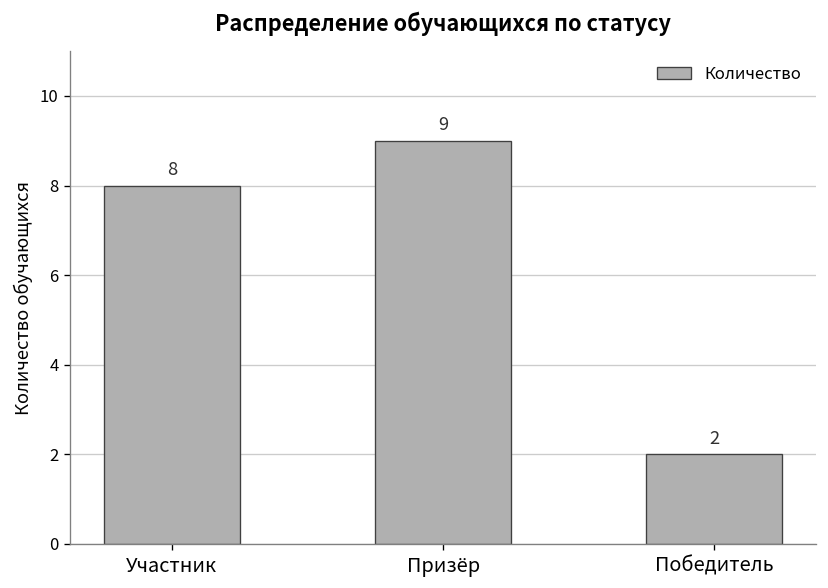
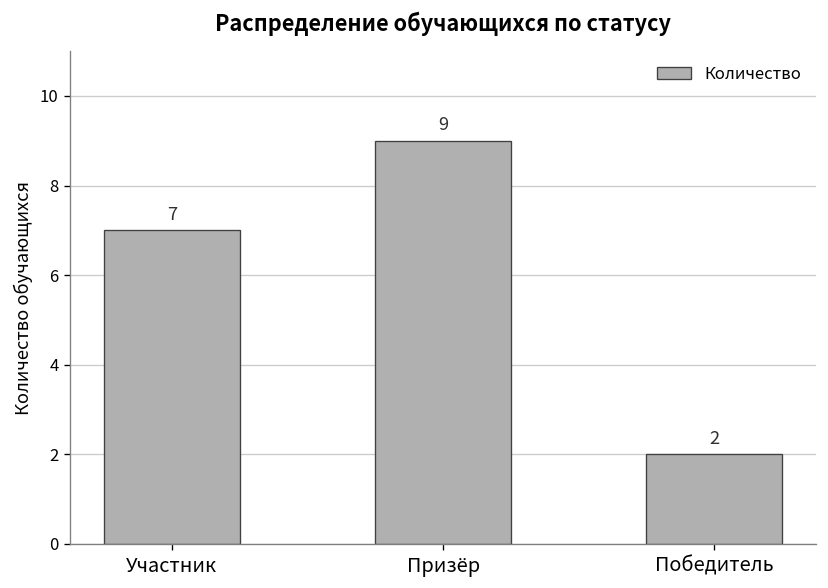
  {
-   "Участник": 8,
+   "Участник": 7,
    "Призёр": 9,
    "Победитель": 2
  }
